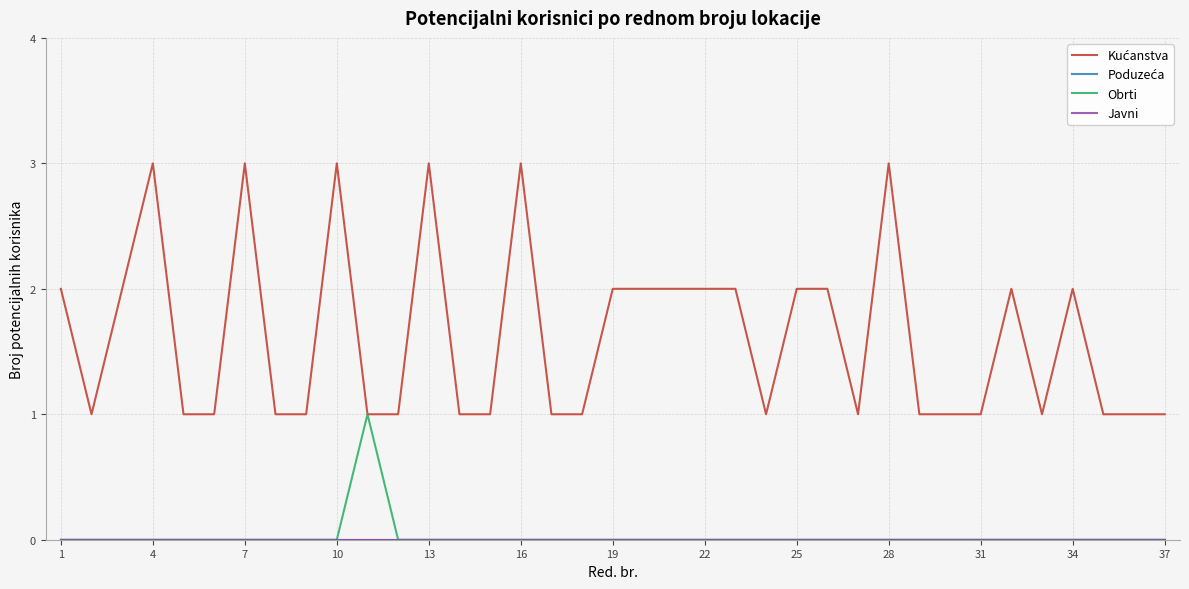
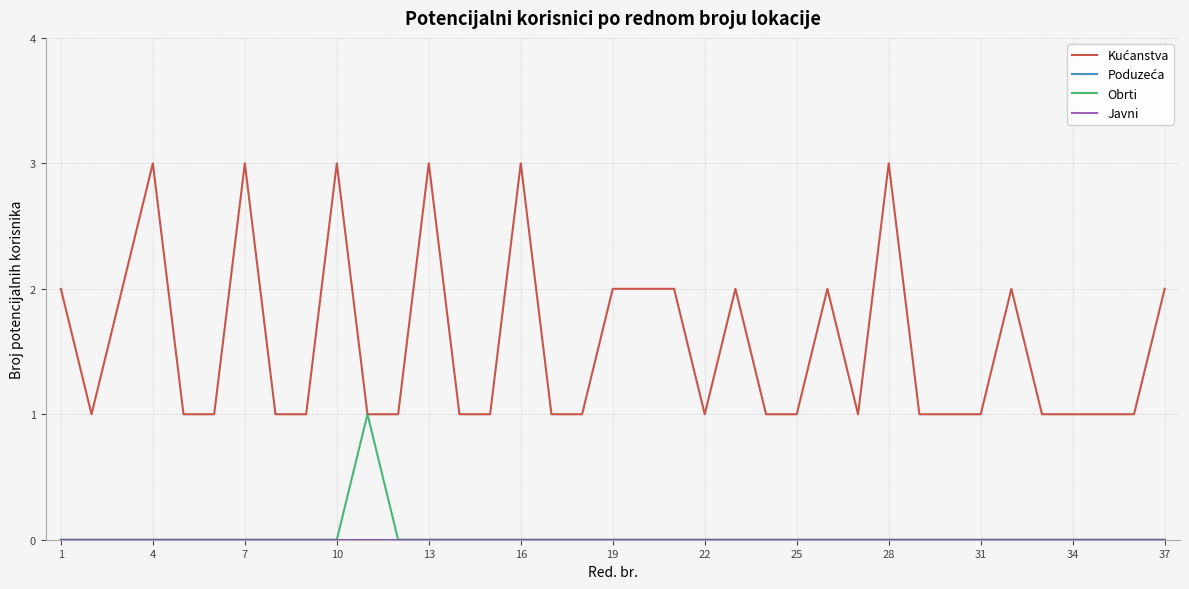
  {
    "Kućanstva": {
      "1": 2,
      "4": 3,
      "7": 3,
      "10": 3,
      "13": 3,
      "16": 3,
      "19": 2,
-     "22": 2,
-     "25": 2,
+     "22": 1,
+     "25": 1,
      "28": 3,
      "31": 1,
-     "34": 2,
-     "37": 1
+     "34": 1,
+     "37": 2
    }
  }
